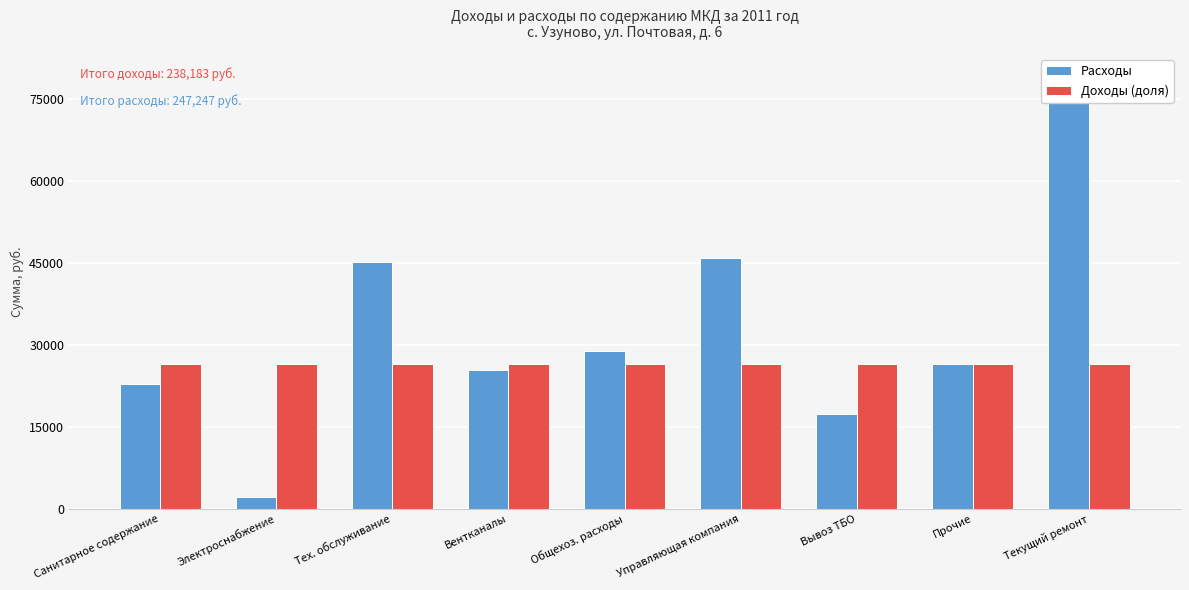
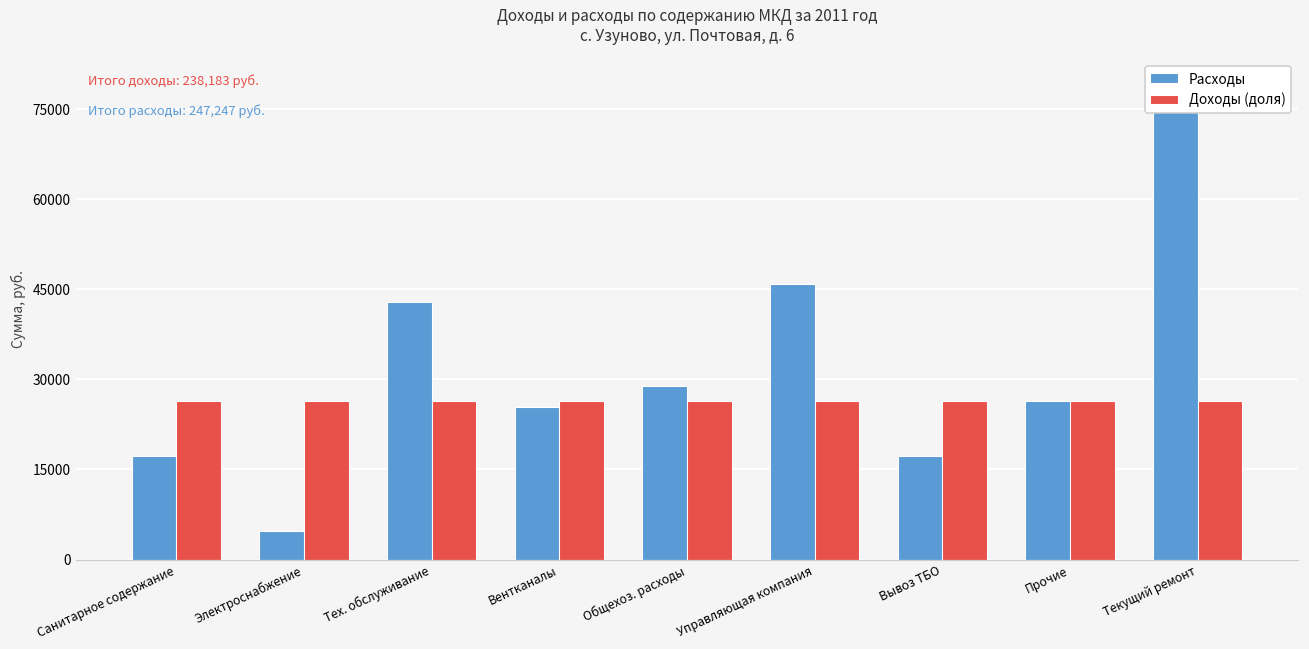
  {
    "Расходы": {
-     "Санитарное содержание": 23000,
-     "Электроснабжение": 2000,
-     "Тех. обслуживание": 45000,
+     "Санитарное содержание": 17000,
+     "Электроснабжение": 5000,
+     "Тех. обслуживание": 43000,
      "Вентканалы": 25000,
      "Общехоз. расходы": 29000,
      "Управляющая компания": 46000,
      "Вывоз ТБО": 17000,
      "Прочие": 26000
    },
    "Доходы (доля)": {
      "Санитарное содержание": 26000,
      "Электроснабжение": 26000,
      "Тех. обслуживание": 26000,
      "Вентканалы": 26000,
      "Общехоз. расходы": 26000,
      "Управляющая компания": 26000,
      "Вывоз ТБО": 26000,
      "Прочие": 26000,
      "Текущий ремонт": 26000
    }
  }
